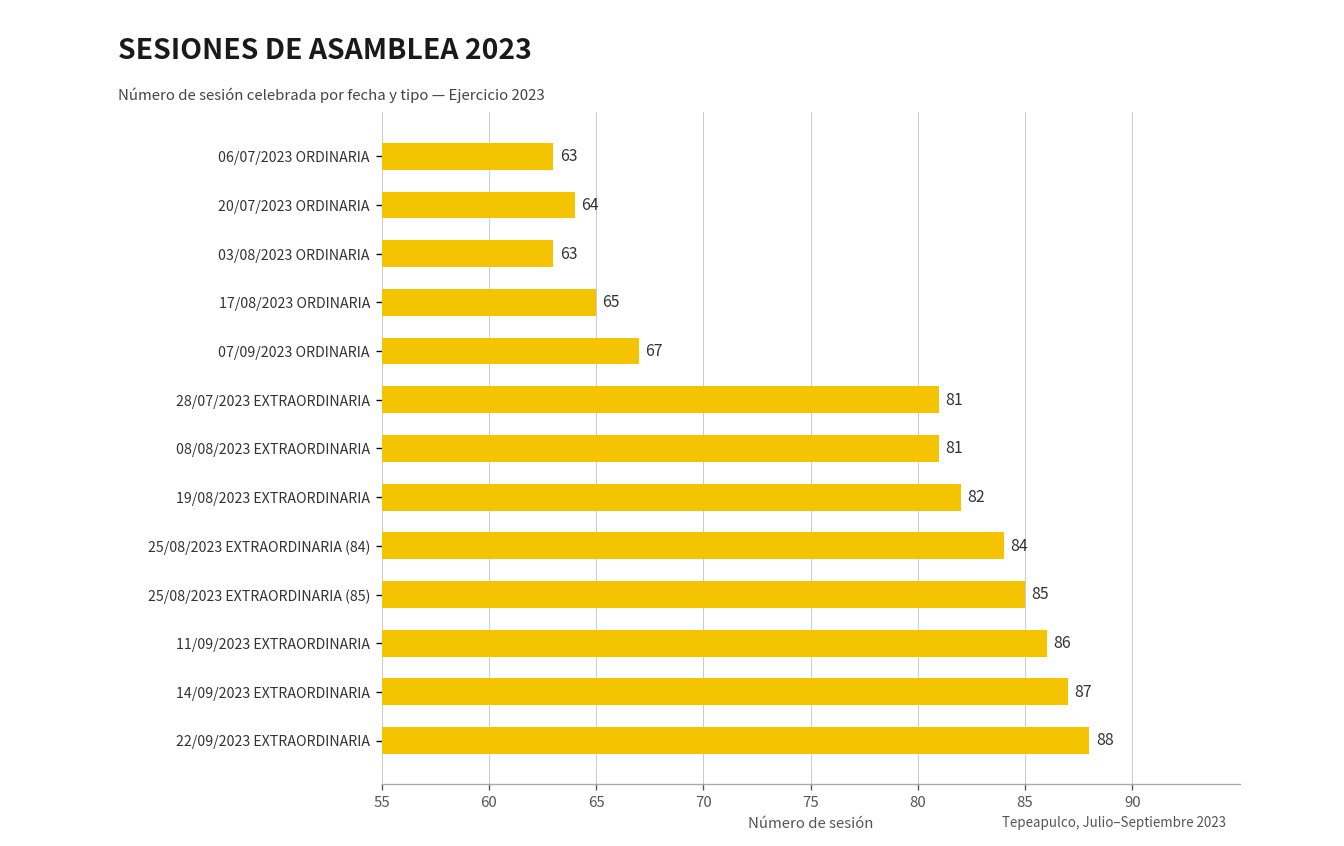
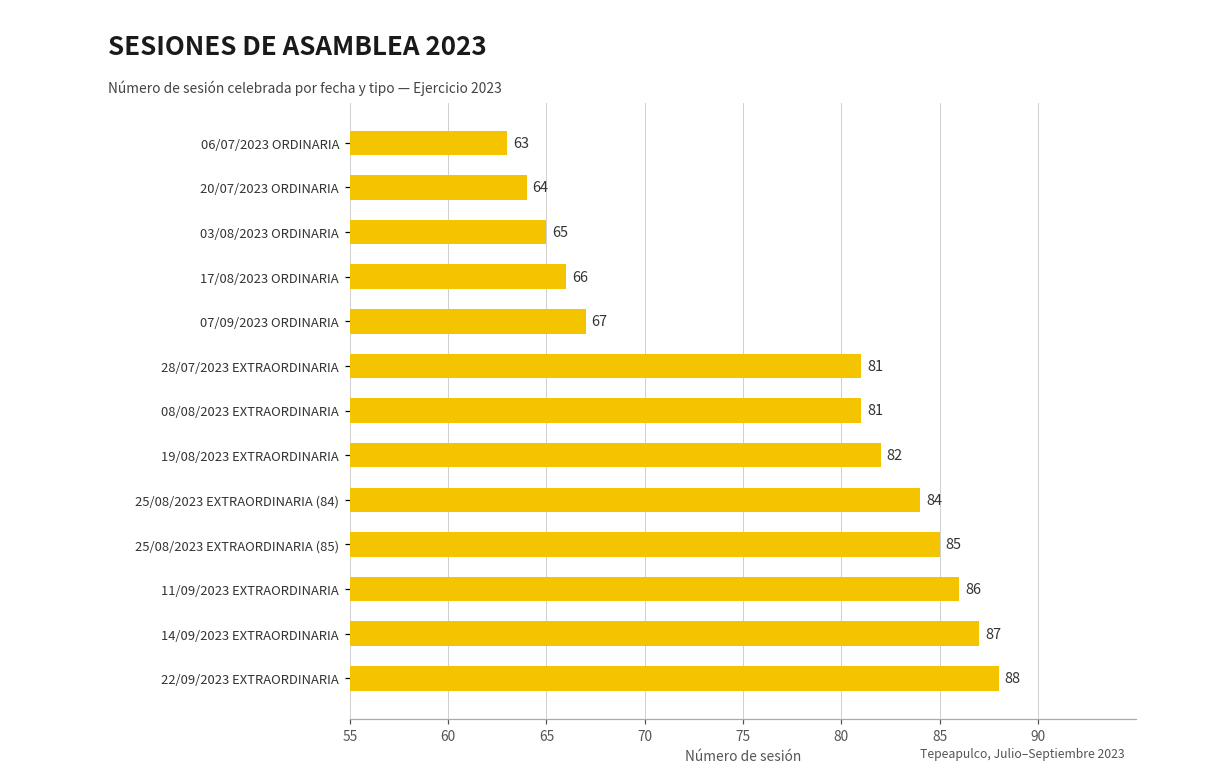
  {
    "06/07/2023 ORDINARIA": 63,
    "20/07/2023 ORDINARIA": 64,
-   "03/08/2023 ORDINARIA": 63,
-   "17/08/2023 ORDINARIA": 65,
+   "03/08/2023 ORDINARIA": 65,
+   "17/08/2023 ORDINARIA": 66,
    "07/09/2023 ORDINARIA": 67,
    "28/07/2023 EXTRAORDINARIA": 81,
    "08/08/2023 EXTRAORDINARIA": 81,
    "19/08/2023 EXTRAORDINARIA": 82,
    "25/08/2023 EXTRAORDINARIA (84)": 84,
    "25/08/2023 EXTRAORDINARIA (85)": 85,
    "11/09/2023 EXTRAORDINARIA": 86,
    "14/09/2023 EXTRAORDINARIA": 87,
    "22/09/2023 EXTRAORDINARIA": 88
  }
